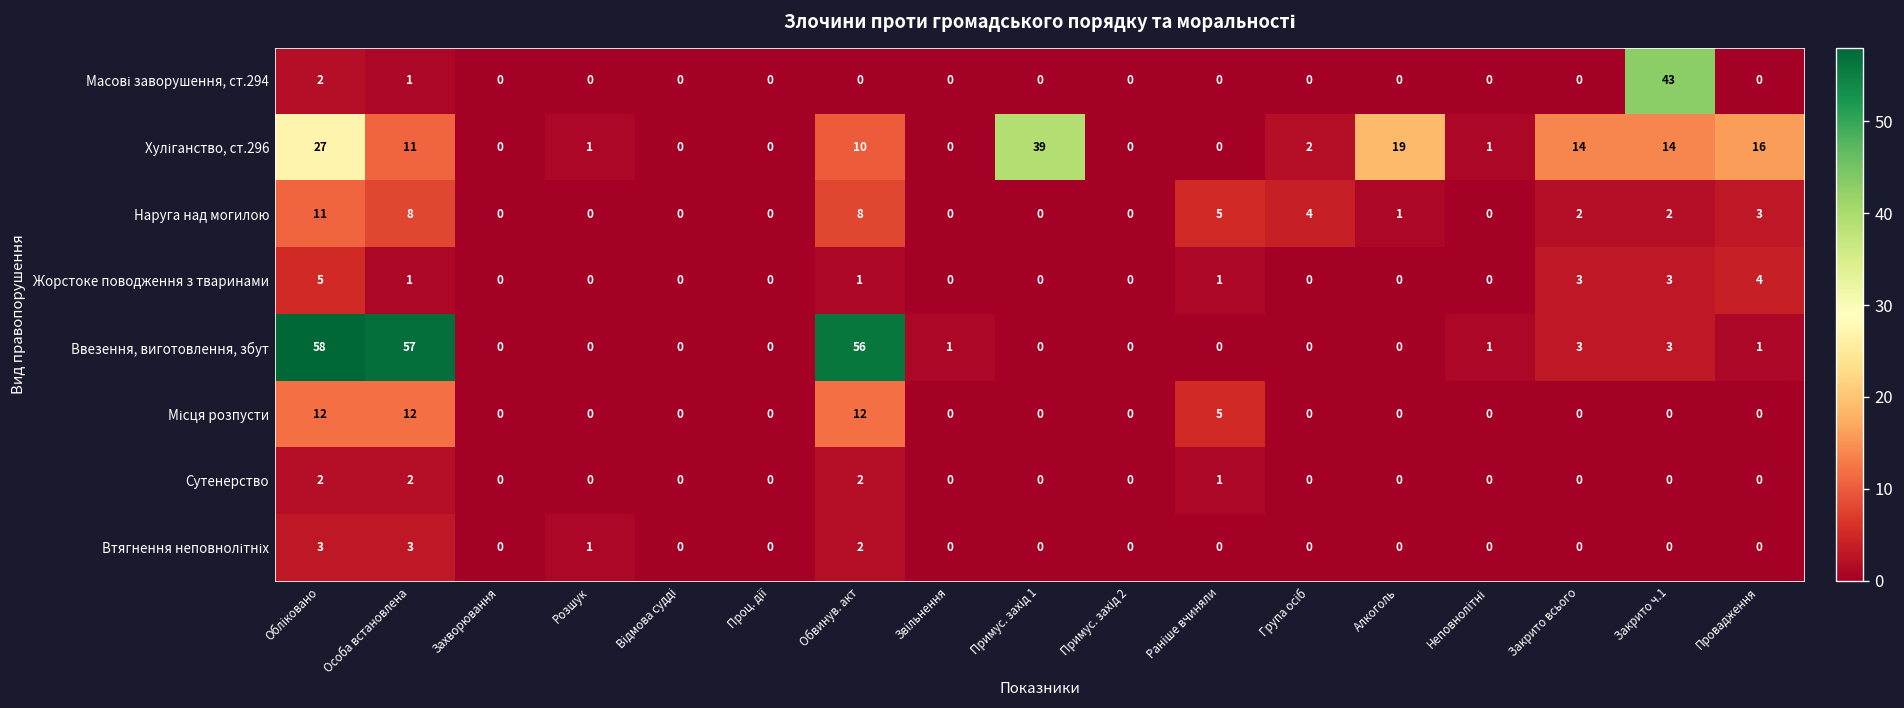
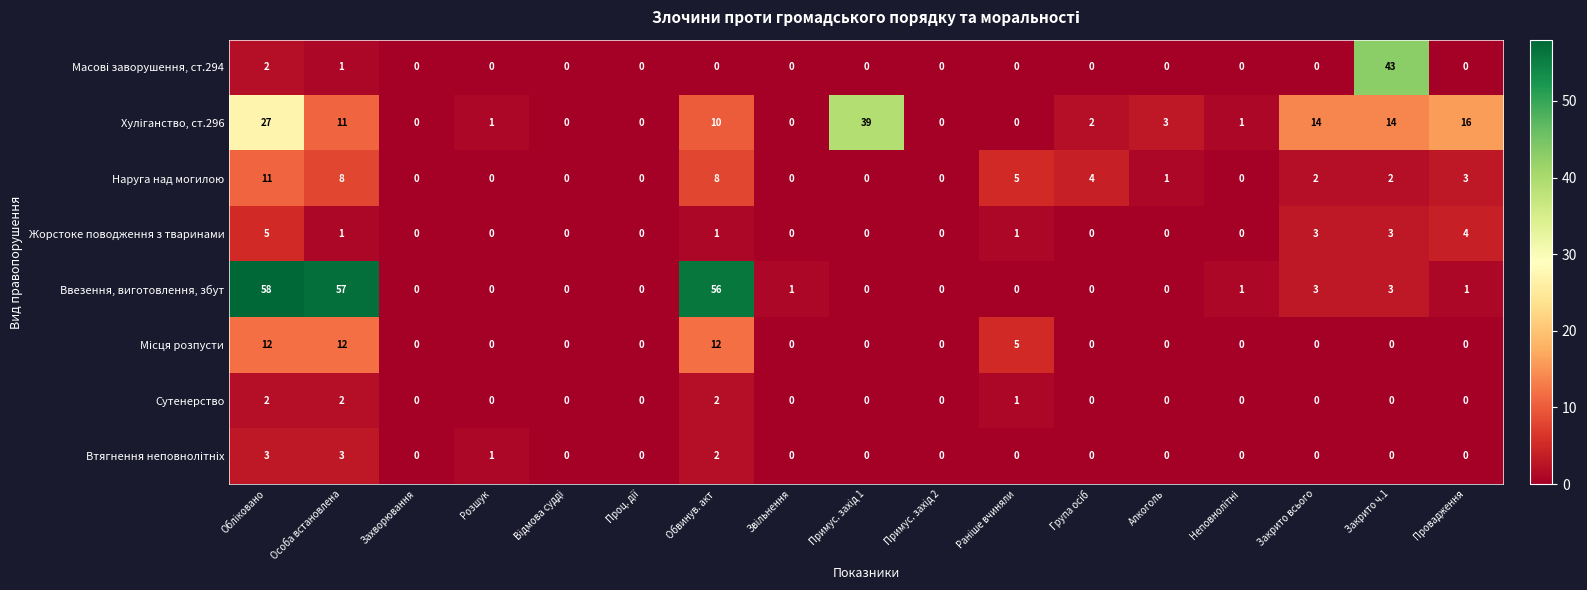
  {
    "Масові заворушення, ст.294": {
      "Обліковано": 2,
      "Особа встановлена": 1,
      "Захворювання": 0,
      "Розшук": 0,
      "Відмова судді": 0,
      "Проц. дії": 0,
      "Обвинув. акт": 0,
      "Звільнення": 0,
      "Примус. захід 1": 0,
      "Примус. захід 2": 0,
      "Раніше вчиняли": 0,
      "Група осіб": 0,
      "Алкоголь": 0,
      "Неповнолітні": 0,
      "Закрито всього": 0,
      "Закрито ч.1": 43,
      "Провадження": 0
    },
    "Хуліганство, ст.296": {
      "Обліковано": 27,
      "Особа встановлена": 11,
      "Захворювання": 0,
      "Розшук": 1,
      "Відмова судді": 0,
      "Проц. дії": 0,
      "Обвинув. акт": 10,
      "Звільнення": 0,
      "Примус. захід 1": 39,
      "Примус. захід 2": 0,
      "Раніше вчиняли": 0,
      "Група осіб": 2,
-     "Алкоголь": 19,
+     "Алкоголь": 3,
      "Неповнолітні": 1,
      "Закрито всього": 14,
      "Закрито ч.1": 14,
      "Провадження": 16
    },
    "Наруга над могилою": {
      "Обліковано": 11,
      "Особа встановлена": 8,
      "Захворювання": 0,
      "Розшук": 0,
      "Відмова судді": 0,
      "Проц. дії": 0,
      "Обвинув. акт": 8,
      "Звільнення": 0,
      "Примус. захід 1": 0,
      "Примус. захід 2": 0,
      "Раніше вчиняли": 5,
      "Група осіб": 4,
      "Алкоголь": 1,
      "Неповнолітні": 0,
      "Закрито всього": 2,
      "Закрито ч.1": 2,
      "Провадження": 3
    },
    "Жорстоке поводження з тваринами": {
      "Обліковано": 5,
      "Особа встановлена": 1,
      "Захворювання": 0,
      "Розшук": 0,
      "Відмова судді": 0,
      "Проц. дії": 0,
      "Обвинув. акт": 1,
      "Звільнення": 0,
      "Примус. захід 1": 0,
      "Примус. захід 2": 0,
      "Раніше вчиняли": 1,
      "Група осіб": 0,
      "Алкоголь": 0,
      "Неповнолітні": 0,
      "Закрито всього": 3,
      "Закрито ч.1": 3,
      "Провадження": 4
    },
    "Ввезення, виготовлення, збут": {
      "Обліковано": 58,
      "Особа встановлена": 57,
      "Захворювання": 0,
      "Розшук": 0,
      "Відмова судді": 0,
      "Проц. дії": 0,
      "Обвинув. акт": 56,
      "Звільнення": 1,
      "Примус. захід 1": 0,
      "Примус. захід 2": 0,
      "Раніше вчиняли": 0,
      "Група осіб": 0,
      "Алкоголь": 0,
      "Неповнолітні": 1,
      "Закрито всього": 3,
      "Закрито ч.1": 3,
      "Провадження": 1
    },
    "Місця розпусти": {
      "Обліковано": 12,
      "Особа встановлена": 12,
      "Захворювання": 0,
      "Розшук": 0,
      "Відмова судді": 0,
      "Проц. дії": 0,
      "Обвинув. акт": 12,
      "Звільнення": 0,
      "Примус. захід 1": 0,
      "Примус. захід 2": 0,
      "Раніше вчиняли": 5,
      "Група осіб": 0,
      "Алкоголь": 0,
      "Неповнолітні": 0,
      "Закрито всього": 0,
      "Закрито ч.1": 0,
      "Провадження": 0
    },
    "Сутенерство": {
      "Обліковано": 2,
      "Особа встановлена": 2,
      "Захворювання": 0,
      "Розшук": 0,
      "Відмова судді": 0,
      "Проц. дії": 0,
      "Обвинув. акт": 2,
      "Звільнення": 0,
      "Примус. захід 1": 0,
      "Примус. захід 2": 0,
      "Раніше вчиняли": 1,
      "Група осіб": 0,
      "Алкоголь": 0,
      "Неповнолітні": 0,
      "Закрито всього": 0,
      "Закрито ч.1": 0,
      "Провадження": 0
    },
    "Втягнення неповнолітніх": {
      "Обліковано": 3,
      "Особа встановлена": 3,
      "Захворювання": 0,
      "Розшук": 1,
      "Відмова судді": 0,
      "Проц. дії": 0,
      "Обвинув. акт": 2,
      "Звільнення": 0,
      "Примус. захід 1": 0,
      "Примус. захід 2": 0,
      "Раніше вчиняли": 0,
      "Група осіб": 0,
      "Алкоголь": 0,
      "Неповнолітні": 0,
      "Закрито всього": 0,
      "Закрито ч.1": 0,
      "Провадження": 0
    }
  }
